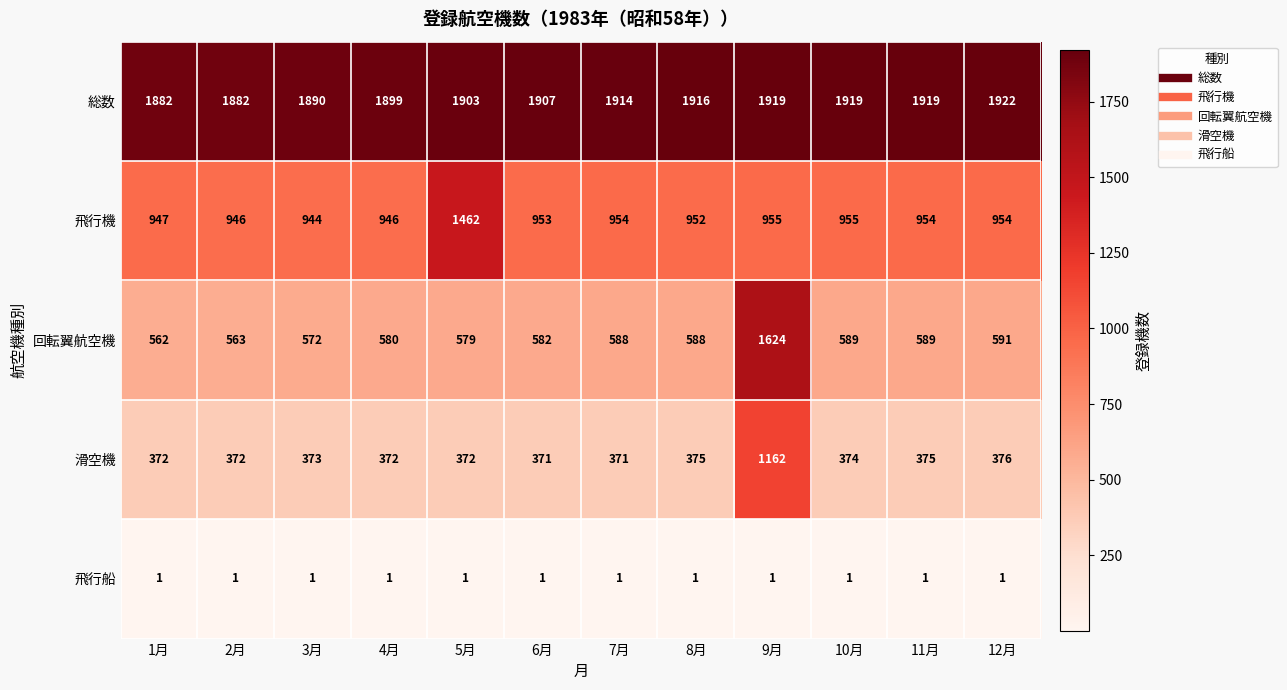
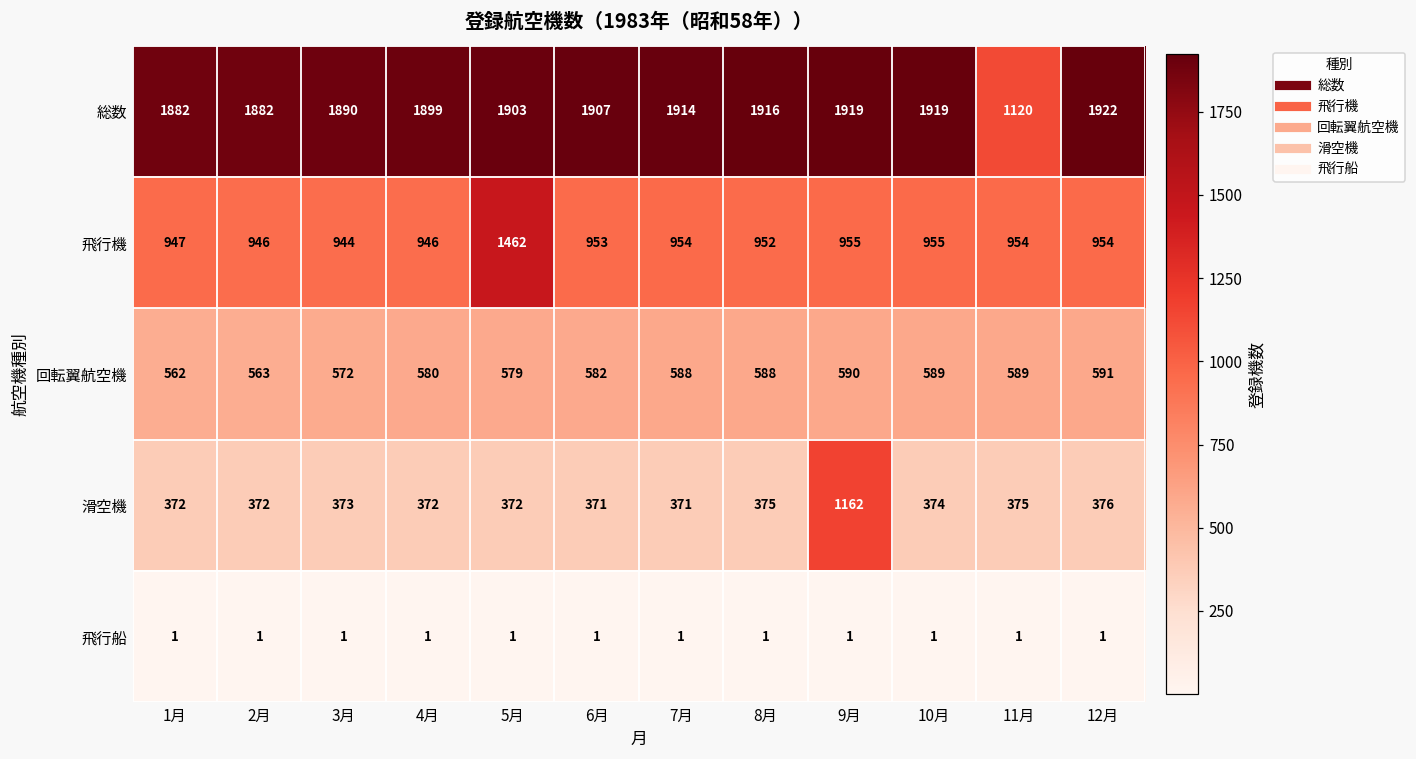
  {
    "総数": {
      "1月": 1882,
      "2月": 1882,
      "3月": 1890,
      "4月": 1899,
      "5月": 1903,
      "6月": 1907,
      "7月": 1914,
      "8月": 1916,
      "9月": 1919,
      "10月": 1919,
-     "11月": 1919,
+     "11月": 1120,
      "12月": 1922
    },
    "飛行機": {
      "1月": 947,
      "2月": 946,
      "3月": 944,
      "4月": 946,
      "5月": 1462,
      "6月": 953,
      "7月": 954,
      "8月": 952,
      "9月": 955,
      "10月": 955,
      "11月": 954,
      "12月": 954
    },
    "回転翼航空機": {
      "1月": 562,
      "2月": 563,
      "3月": 572,
      "4月": 580,
      "5月": 579,
      "6月": 582,
      "7月": 588,
      "8月": 588,
-     "9月": 1624,
+     "9月": 590,
      "10月": 589,
      "11月": 589,
      "12月": 591
    },
    "滑空機": {
      "1月": 372,
      "2月": 372,
      "3月": 373,
      "4月": 372,
      "5月": 372,
      "6月": 371,
      "7月": 371,
      "8月": 375,
      "9月": 1162,
      "10月": 374,
      "11月": 375,
      "12月": 376
    },
    "飛行船": {
      "1月": 1,
      "2月": 1,
      "3月": 1,
      "4月": 1,
      "5月": 1,
      "6月": 1,
      "7月": 1,
      "8月": 1,
      "9月": 1,
      "10月": 1,
      "11月": 1,
      "12月": 1
    }
  }
